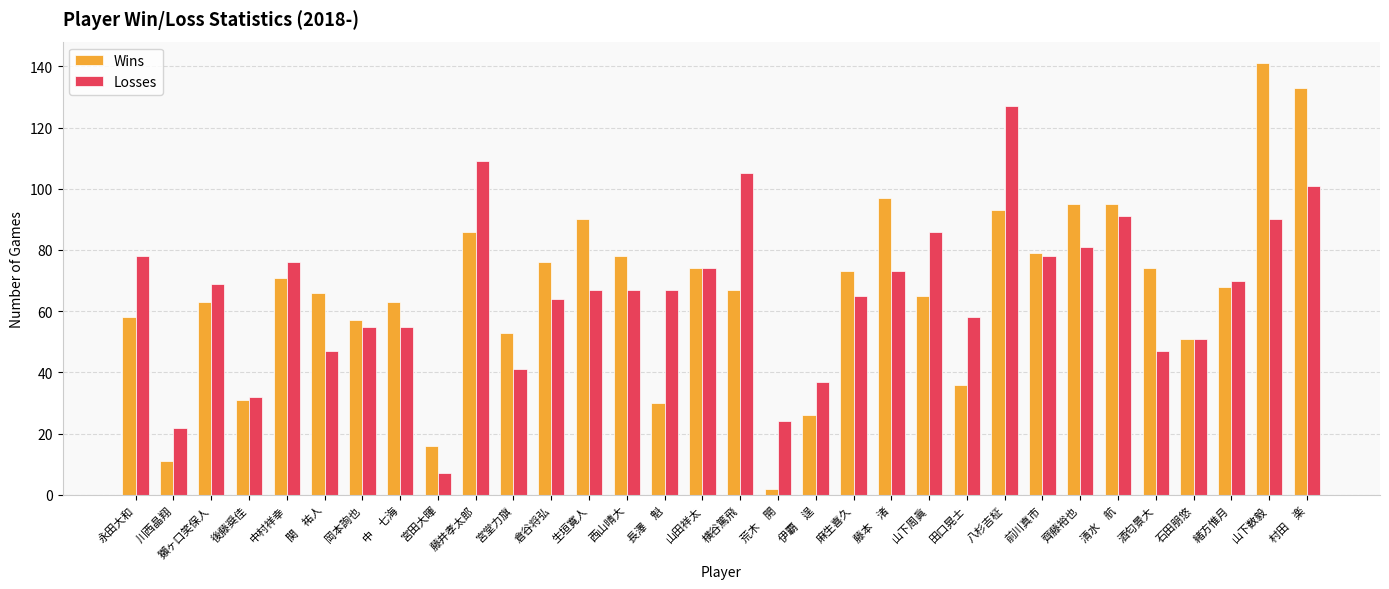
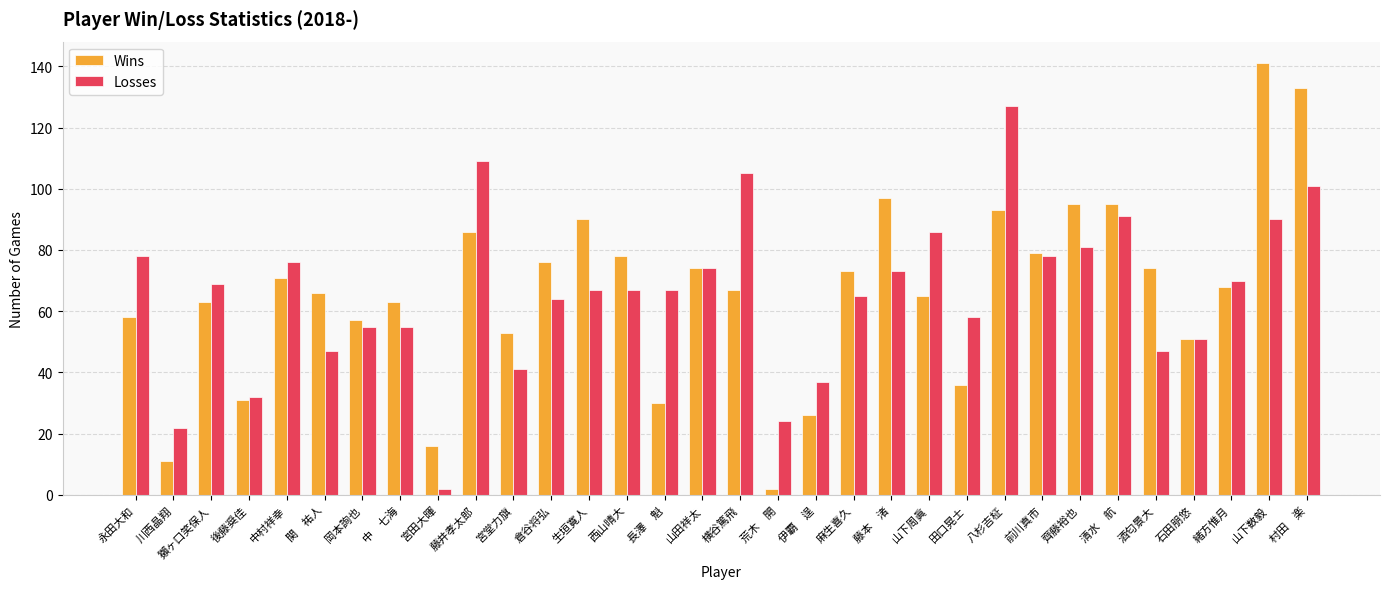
  {
    "Wins": {
      "永田大和": 58,
      "川西晶翔": 11,
      "獺ヶ口笑保人": 63,
      "後藤奨佳": 31,
      "中村祥幸": 71,
      "関 祐人": 66,
      "岡本詢也": 57,
      "中 七海": 63,
      "宮田大暉": 16,
      "藤井孝太郎": 86,
      "宮堂力旗": 53,
      "倉谷将弘": 76,
      "生垣寛人": 90,
      "西山晴大": 78,
      "長澤 魁": 30,
      "山田祥太": 74,
      "横谷篤飛": 67,
      "荒木 開": 2,
      "伊覇 逞": 26,
      "麻生喜久": 73,
      "藤本 渚": 97,
      "山下周眞": 65,
      "田口晃士": 36,
      "八杉吉柾": 93,
      "前川真市": 79,
      "齊藤裕也": 95,
      "清水 航": 95,
      "酒匂景大": 74,
      "石田朋悠": 51,
      "緒方惟月": 68,
      "山下数毅": 141,
      "村田 楽": 133
    },
    "Losses": {
      "永田大和": 78,
      "川西晶翔": 22,
      "獺ヶ口笑保人": 69,
      "後藤奨佳": 32,
      "中村祥幸": 76,
      "関 祐人": 47,
      "岡本詢也": 55,
      "中 七海": 55,
-     "宮田大暉": 7,
+     "宮田大暉": 2,
      "藤井孝太郎": 109,
      "宮堂力旗": 41,
      "倉谷将弘": 64,
      "生垣寛人": 67,
      "西山晴大": 67,
      "長澤 魁": 67,
      "山田祥太": 74,
      "横谷篤飛": 105,
      "荒木 開": 24,
      "伊覇 逞": 37,
      "麻生喜久": 65,
      "藤本 渚": 73,
      "山下周眞": 86,
      "田口晃士": 58,
      "八杉吉柾": 127,
      "前川真市": 78,
      "齊藤裕也": 81,
      "清水 航": 91,
      "酒匂景大": 47,
      "石田朋悠": 51,
      "緒方惟月": 70,
      "山下数毅": 90,
      "村田 楽": 101
    }
  }
